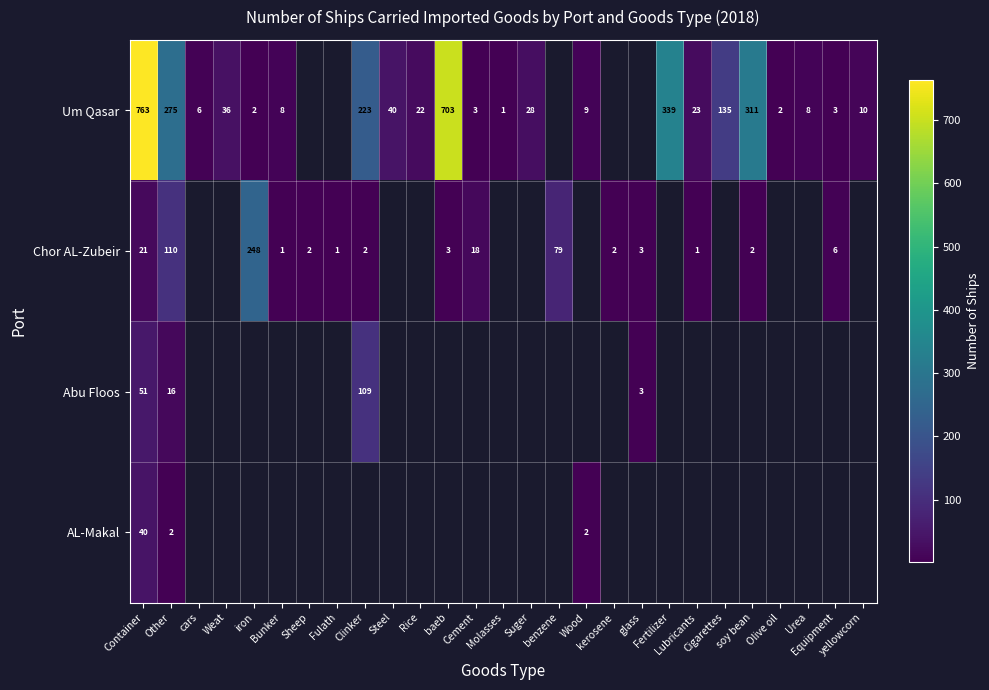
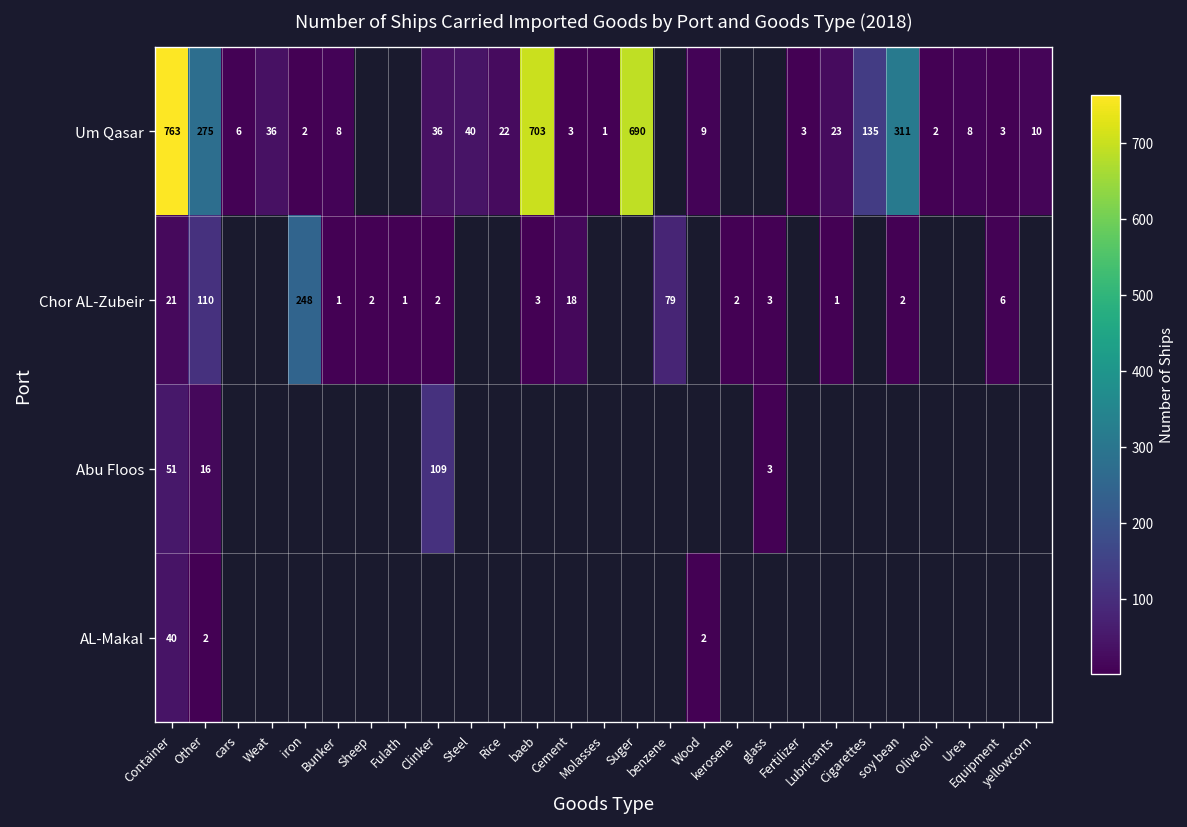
  {
    "Um Qasar": {
      "Container": 763,
      "Other": 275,
      "cars": 6,
      "Weat": 36,
      "iron": 2,
      "Bunker": 8,
-     "Clinker": 223,
+     "Clinker": 36,
      "Steel": 40,
      "Rice": 22,
      "baeb": 703,
      "Cement": 3,
      "Molasses": 1,
-     "Suger": 28,
+     "Suger": 690,
      "Wood": 9,
-     "Fertilizer": 339,
+     "Fertilizer": 3,
      "Lubricants": 23,
      "Cigarettes": 135,
      "soy bean": 311,
      "Olive oil": 2,
      "Urea": 8,
      "Equipment": 3,
      "yellowcorn": 10
    },
    "Chor AL-Zubeir": {
      "Container": 21,
      "Other": 110,
      "iron": 248,
      "Bunker": 1,
      "Sheep": 2,
      "Fulath": 1,
      "Clinker": 2,
      "baeb": 3,
      "Cement": 18,
      "benzene": 79,
      "kerosene": 2,
      "glass": 3,
      "Lubricants": 1,
      "soy bean": 2,
      "Equipment": 6
    },
    "Abu Floos": {
      "Container": 51,
      "Other": 16,
      "Clinker": 109,
      "glass": 3
    },
    "AL-Makal": {
      "Container": 40,
      "Other": 2,
      "Wood": 2
    }
  }
